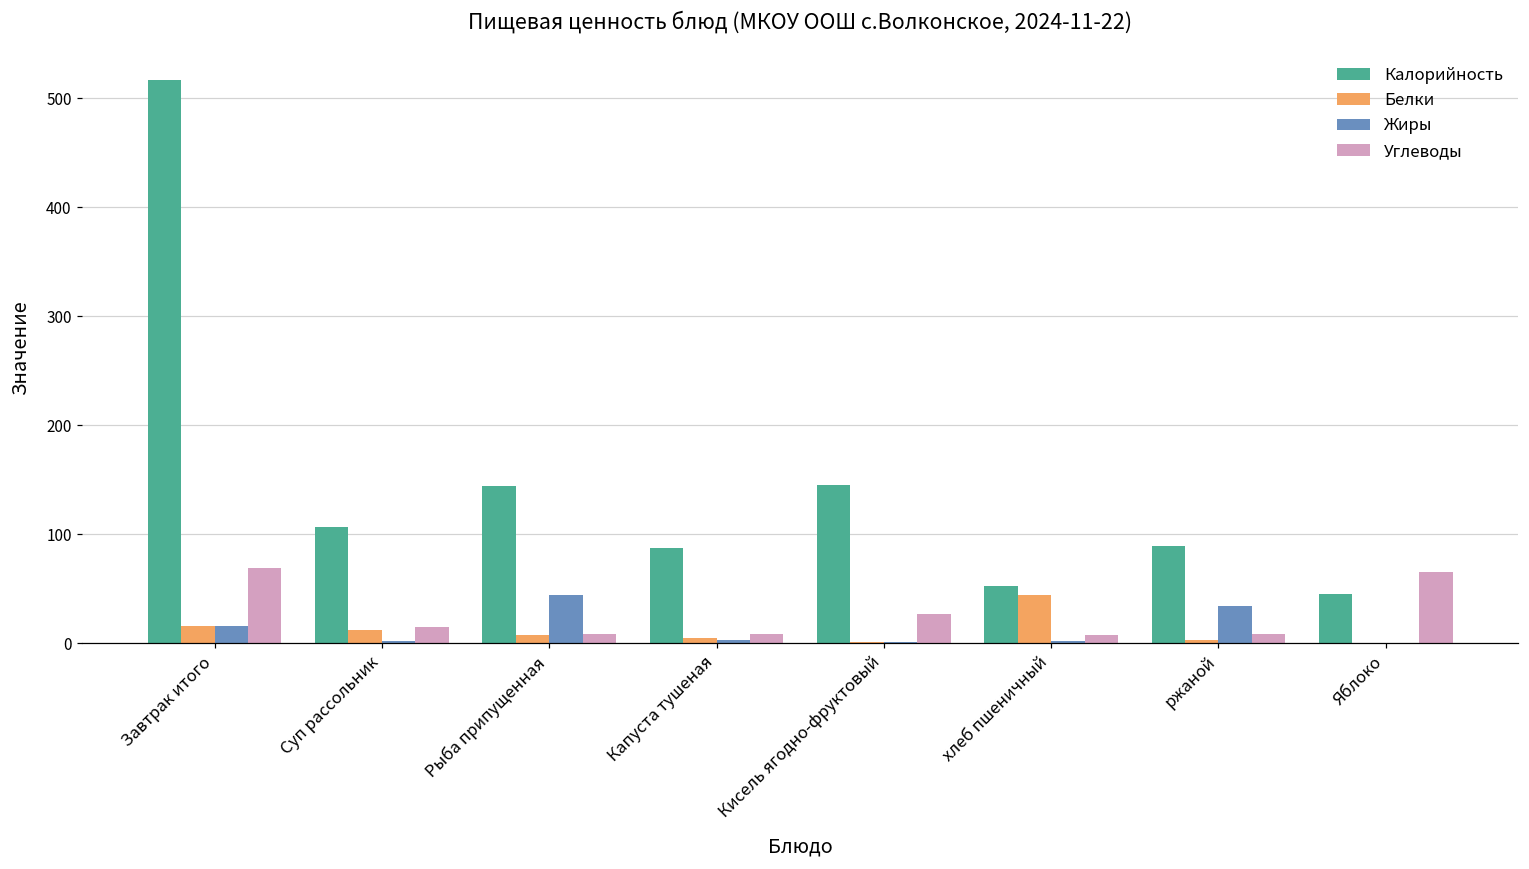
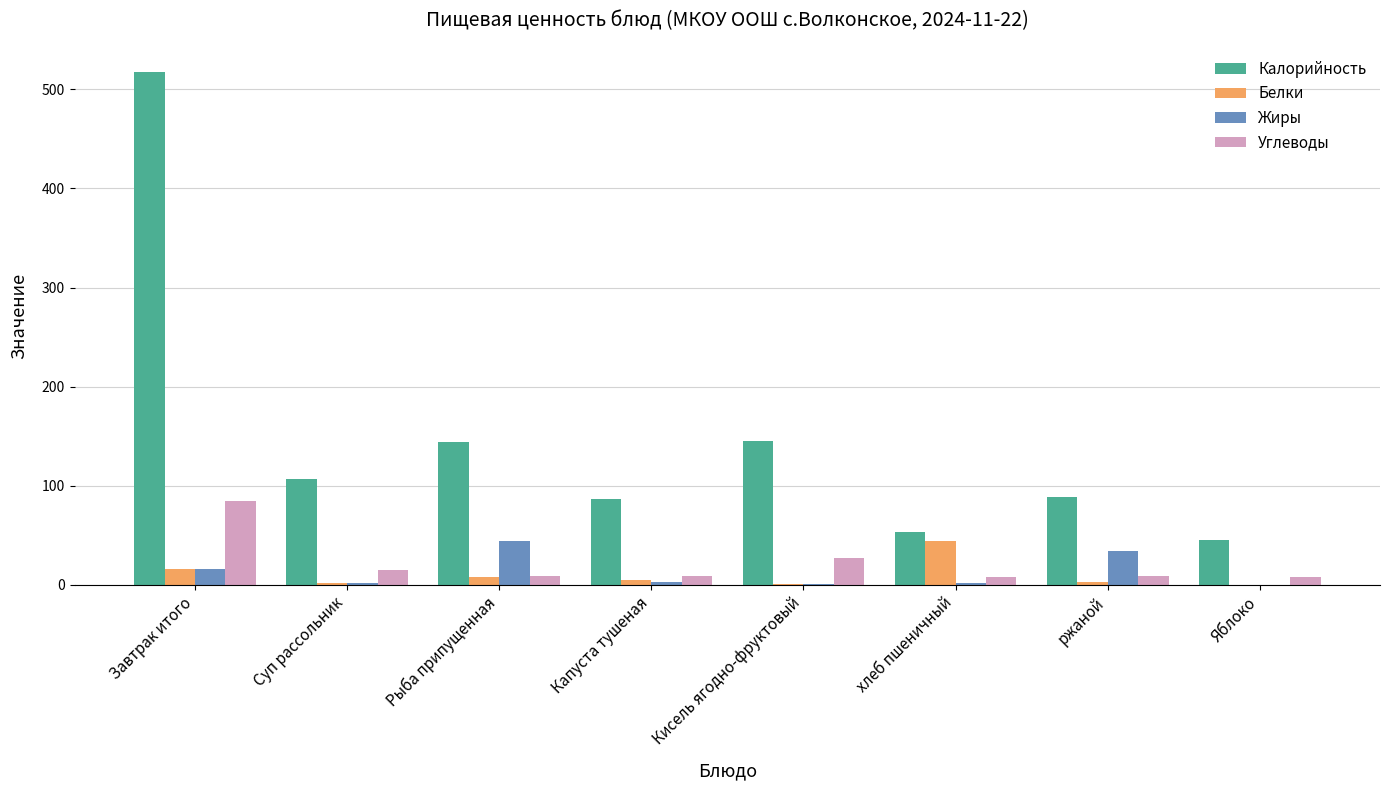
  {
    "Калорийность": {
      "Завтрак итого": 520,
      "Суп рассольник": 110,
      "Рыба припущенная": 140,
      "Капуста тушеная": 90,
      "Кисель ягодно-фруктовый": 150,
      "хлеб пшеничный": 50,
      "ржаной": 90,
      "Яблоко": 50
    },
    "Белки": {
      "Завтрак итого": 20,
-     "Суп рассольник": 10,
+     "Суп рассольник": 0,
      "Рыба припущенная": 10,
      "Капуста тушеная": 10,
      "хлеб пшеничный": 40,
      "ржаной": 0,
      "Яблоко": 0
    },
    "Жиры": {
      "Завтрак итого": 20,
      "Рыба припущенная": 40,
      "Капуста тушеная": 0,
      "ржаной": 30,
      "Яблоко": 0
    },
    "Углеводы": {
-     "Завтрак итого": 70,
+     "Завтрак итого": 90,
      "Суп рассольник": 20,
      "Рыба припущенная": 10,
      "Капуста тушеная": 10,
      "Кисель ягодно-фруктовый": 30,
      "хлеб пшеничный": 10,
      "ржаной": 10,
-     "Яблоко": 70
+     "Яблоко": 10
    }
  }
